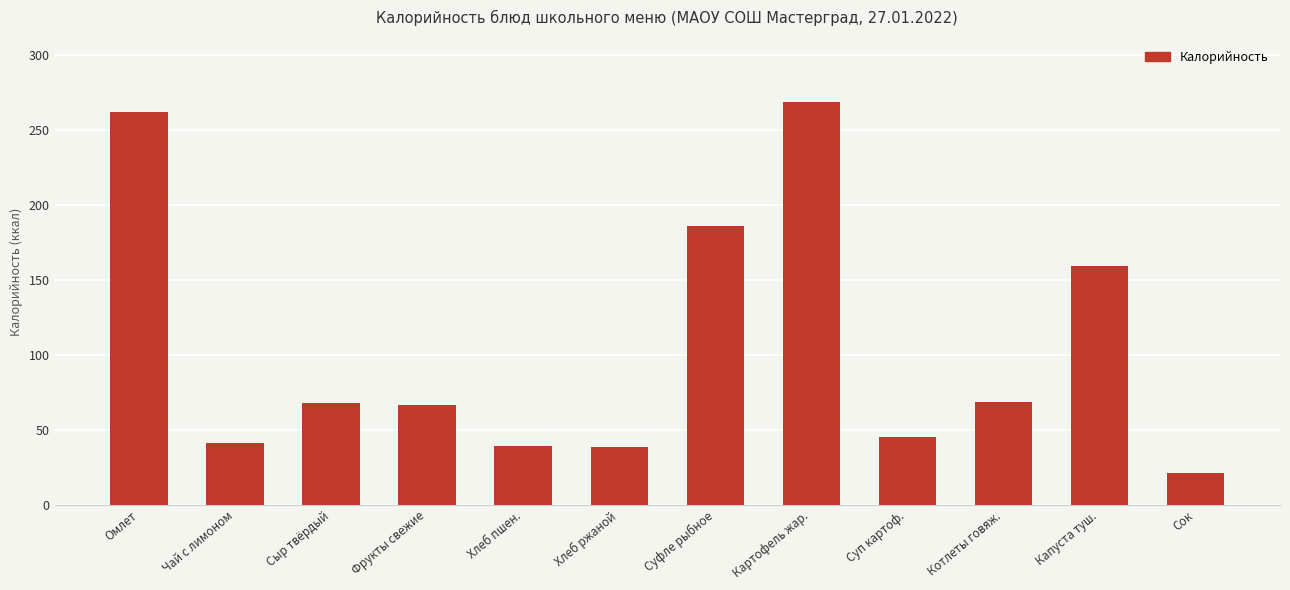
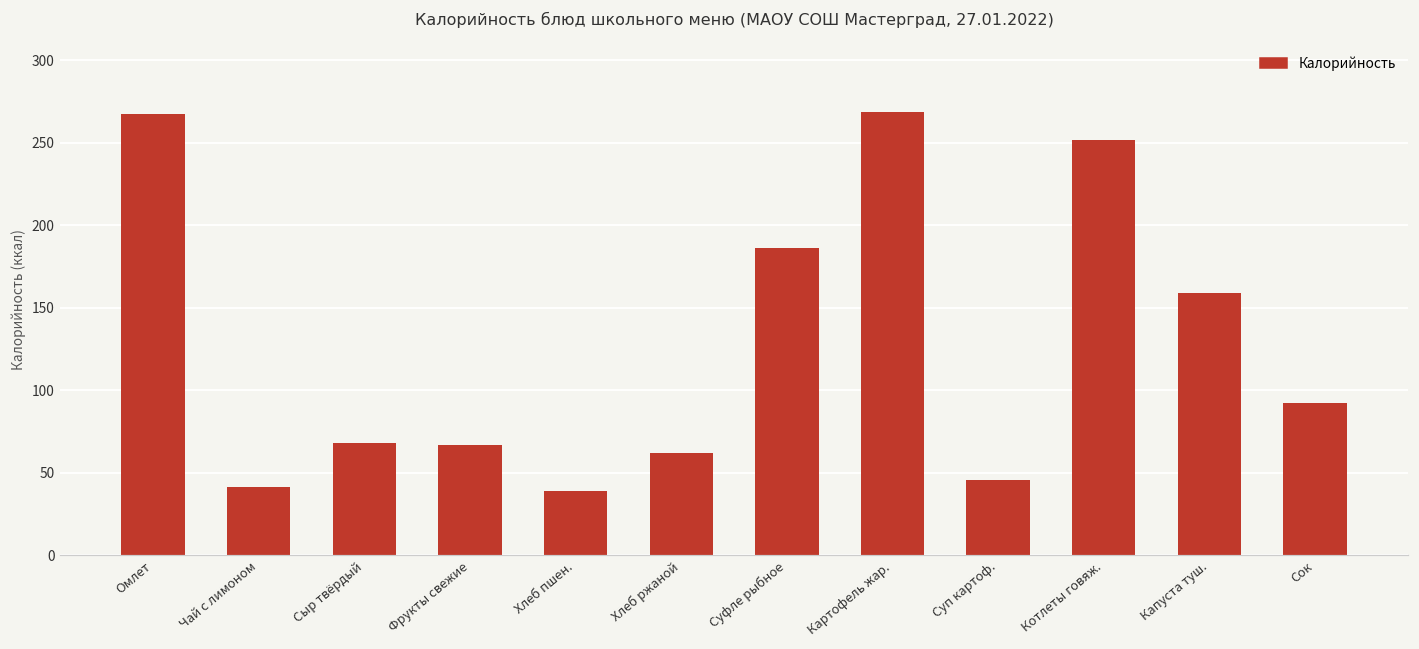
  {
-   "Омлет": 262,
+   "Омлет": 267,
    "Чай с лимоном": 41,
    "Сыр твёрдый": 68,
    "Фрукты свежие": 67,
    "Хлеб пшен.": 39,
-   "Хлеб ржаной": 39,
+   "Хлеб ржаной": 62,
    "Суфле рыбное": 186,
    "Картофель жар.": 269,
    "Суп картоф.": 45,
-   "Котлеты говяж.": 69,
+   "Котлеты говяж.": 251,
    "Капуста туш.": 159,
-   "Сок": 21
+   "Сок": 92
  }
